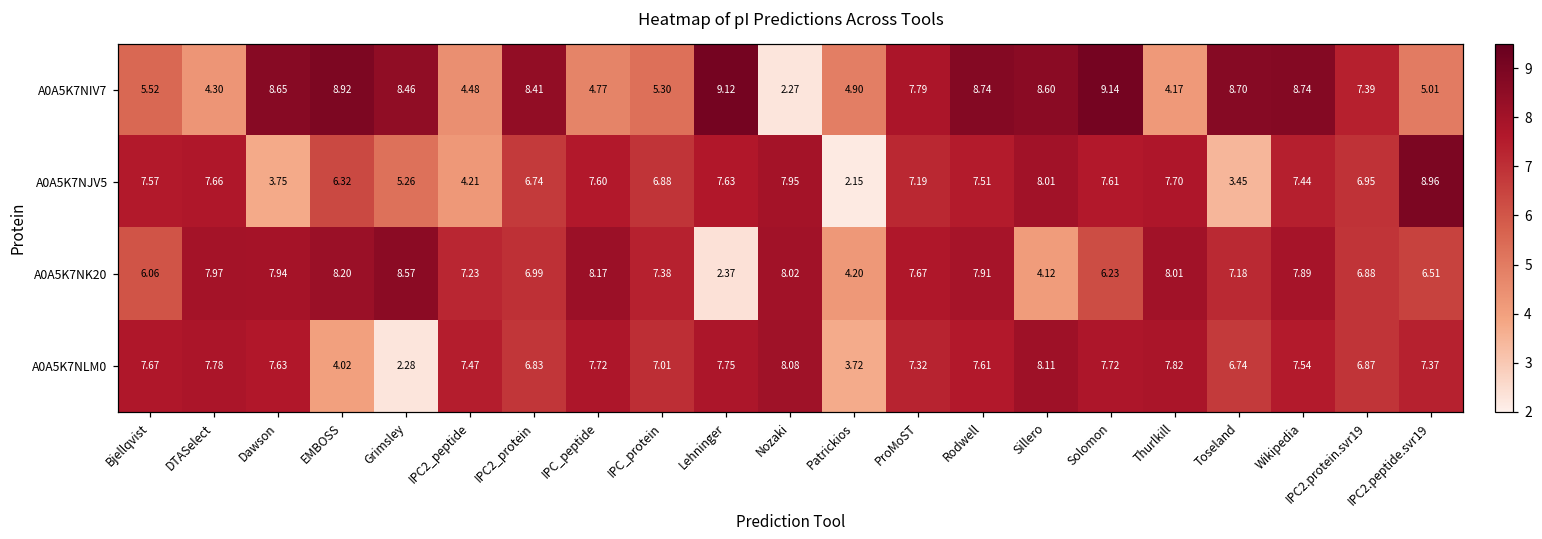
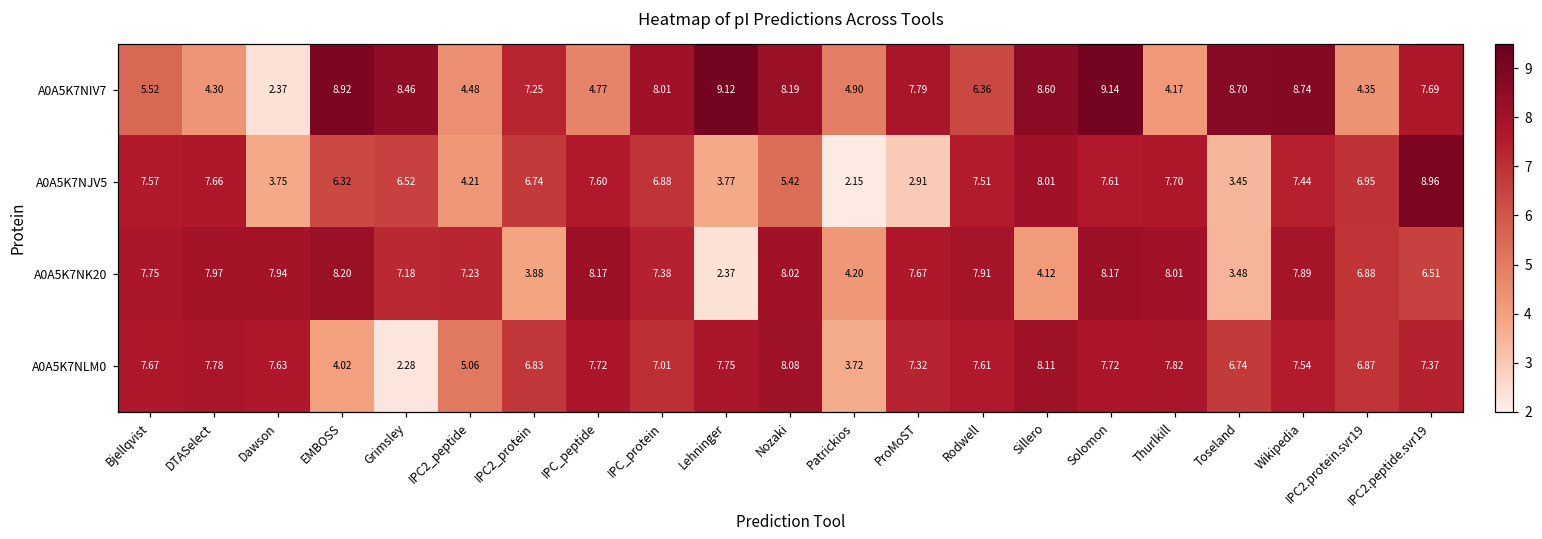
  {
    "A0A5K7NIV7": {
      "Bjellqvist": 5.52,
      "DTASelect": 4.30,
-     "Dawson": 8.65,
+     "Dawson": 2.37,
      "EMBOSS": 8.92,
      "Grimsley": 8.46,
      "IPC2_peptide": 4.48,
-     "IPC2_protein": 8.41,
+     "IPC2_protein": 7.25,
      "IPC_peptide": 4.77,
-     "IPC_protein": 5.30,
+     "IPC_protein": 8.01,
      "Lehninger": 9.12,
-     "Nozaki": 2.27,
+     "Nozaki": 8.19,
      "Patrickios": 4.90,
      "ProMoST": 7.79,
-     "Rodwell": 8.74,
+     "Rodwell": 6.36,
      "Sillero": 8.60,
      "Solomon": 9.14,
      "Thurlkill": 4.17,
      "Toseland": 8.70,
      "Wikipedia": 8.74,
-     "IPC2.protein.svr19": 7.39,
-     "IPC2.peptide.svr19": 5.01
+     "IPC2.protein.svr19": 4.35,
+     "IPC2.peptide.svr19": 7.69
    },
    "A0A5K7NJV5": {
      "Bjellqvist": 7.57,
      "DTASelect": 7.66,
      "Dawson": 3.75,
      "EMBOSS": 6.32,
-     "Grimsley": 5.26,
+     "Grimsley": 6.52,
      "IPC2_peptide": 4.21,
      "IPC2_protein": 6.74,
      "IPC_peptide": 7.60,
      "IPC_protein": 6.88,
-     "Lehninger": 7.63,
-     "Nozaki": 7.95,
+     "Lehninger": 3.77,
+     "Nozaki": 5.42,
      "Patrickios": 2.15,
-     "ProMoST": 7.19,
+     "ProMoST": 2.91,
      "Rodwell": 7.51,
      "Sillero": 8.01,
      "Solomon": 7.61,
      "Thurlkill": 7.70,
      "Toseland": 3.45,
      "Wikipedia": 7.44,
      "IPC2.protein.svr19": 6.95,
      "IPC2.peptide.svr19": 8.96
    },
    "A0A5K7NK20": {
-     "Bjellqvist": 6.06,
+     "Bjellqvist": 7.75,
      "DTASelect": 7.97,
      "Dawson": 7.94,
      "EMBOSS": 8.20,
-     "Grimsley": 8.57,
+     "Grimsley": 7.18,
      "IPC2_peptide": 7.23,
-     "IPC2_protein": 6.99,
+     "IPC2_protein": 3.88,
      "IPC_peptide": 8.17,
      "IPC_protein": 7.38,
      "Lehninger": 2.37,
      "Nozaki": 8.02,
      "Patrickios": 4.20,
      "ProMoST": 7.67,
      "Rodwell": 7.91,
      "Sillero": 4.12,
-     "Solomon": 6.23,
+     "Solomon": 8.17,
      "Thurlkill": 8.01,
-     "Toseland": 7.18,
+     "Toseland": 3.48,
      "Wikipedia": 7.89,
      "IPC2.protein.svr19": 6.88,
      "IPC2.peptide.svr19": 6.51
    },
    "A0A5K7NLM0": {
      "Bjellqvist": 7.67,
      "DTASelect": 7.78,
      "Dawson": 7.63,
      "EMBOSS": 4.02,
      "Grimsley": 2.28,
-     "IPC2_peptide": 7.47,
+     "IPC2_peptide": 5.06,
      "IPC2_protein": 6.83,
      "IPC_peptide": 7.72,
      "IPC_protein": 7.01,
      "Lehninger": 7.75,
      "Nozaki": 8.08,
      "Patrickios": 3.72,
      "ProMoST": 7.32,
      "Rodwell": 7.61,
      "Sillero": 8.11,
      "Solomon": 7.72,
      "Thurlkill": 7.82,
      "Toseland": 6.74,
      "Wikipedia": 7.54,
      "IPC2.protein.svr19": 6.87,
      "IPC2.peptide.svr19": 7.37
    }
  }
